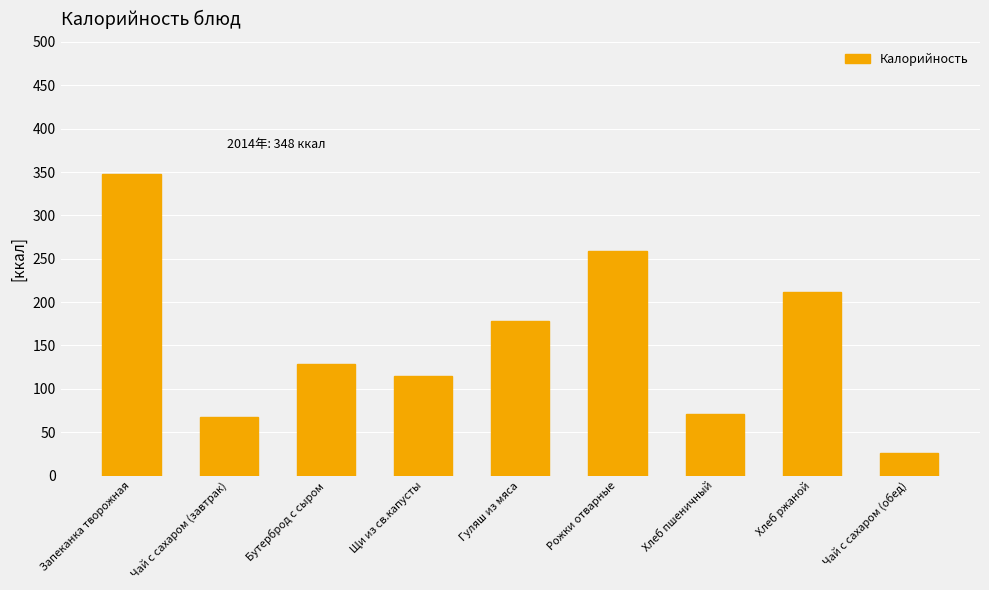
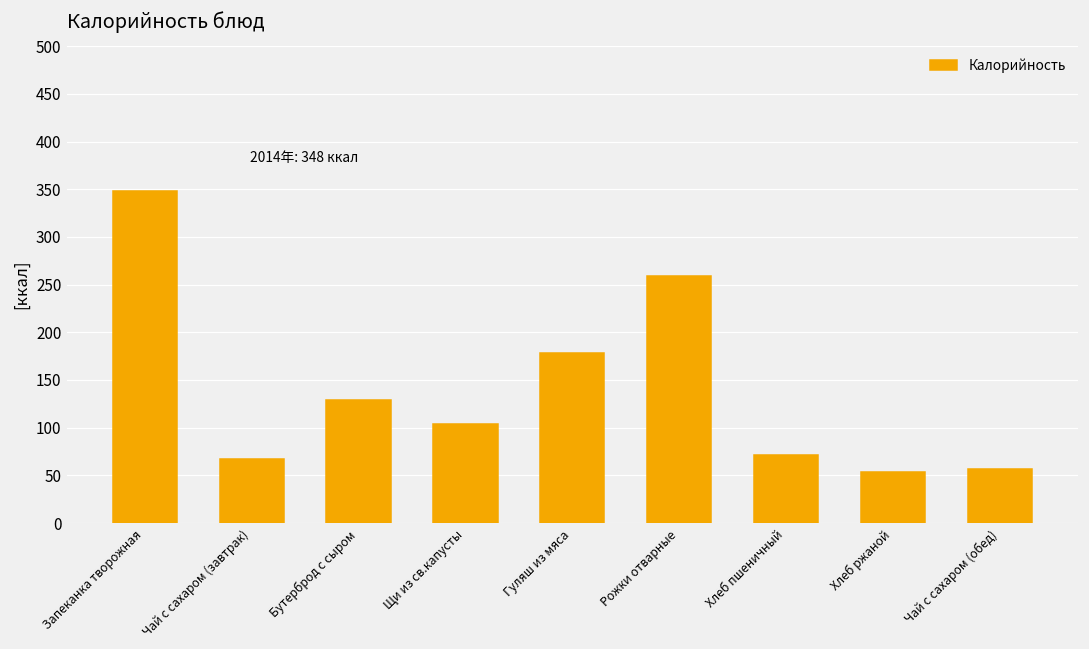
  {
    "Запеканка творожная": 350,
    "Чай с сахаром (завтрак)": 70,
    "Бутерброд с сыром": 130,
-   "Щи из св.капусты": 120,
+   "Щи из св.капусты": 100,
    "Гуляш из мяса": 180,
    "Рожки отварные": 260,
    "Хлеб пшеничный": 70,
-   "Хлеб ржаной": 210,
-   "Чай с сахаром (обед)": 30
+   "Хлеб ржаной": 50,
+   "Чай с сахаром (обед)": 60
  }
